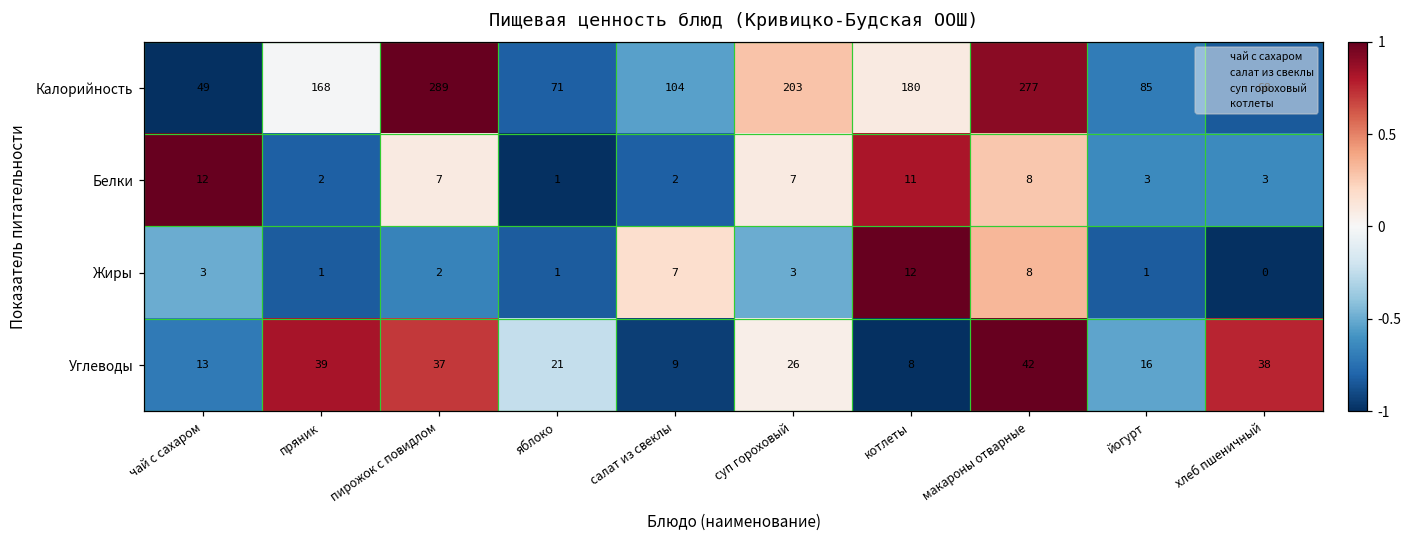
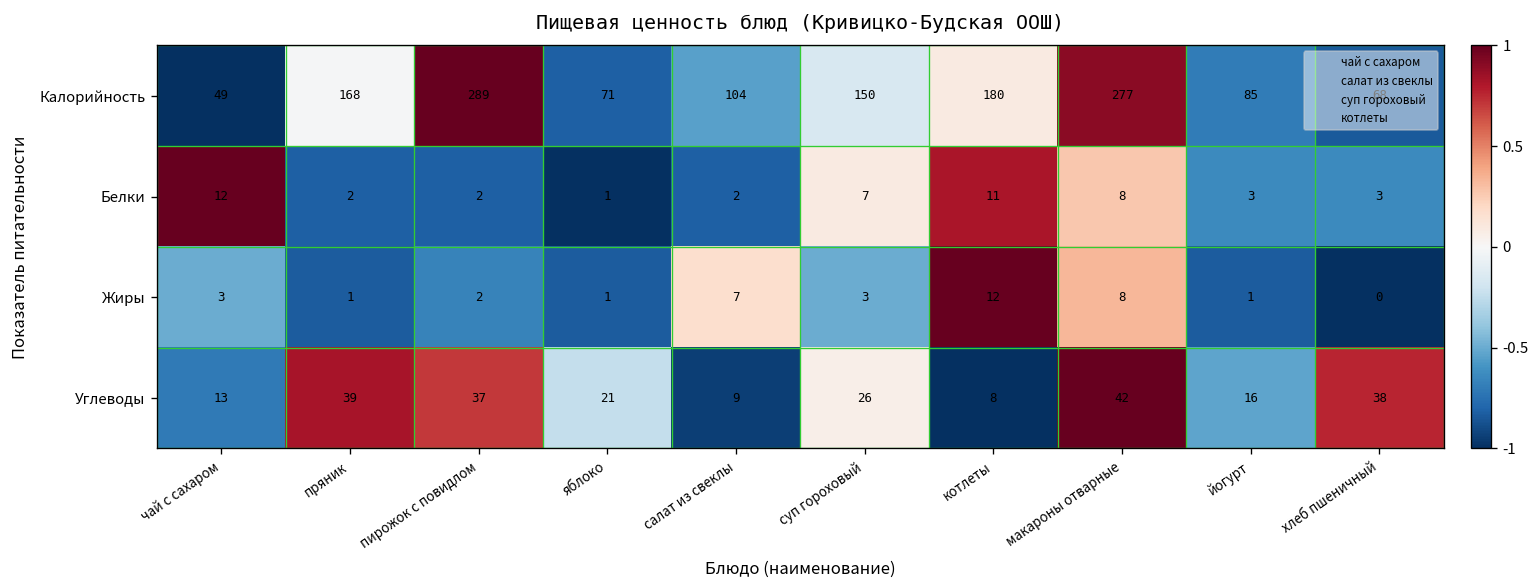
  {
    "Калорийность": {
      "чай с сахаром": 49,
      "пряник": 168,
      "пирожок с повидлом": 289,
      "яблоко": 71,
      "салат из свеклы": 104,
-     "суп гороховый": 203,
+     "суп гороховый": 150,
      "котлеты": 180,
      "макароны отварные": 277,
      "йогурт": 85
    },
    "Белки": {
      "чай с сахаром": 12,
      "пряник": 2,
-     "пирожок с повидлом": 7,
+     "пирожок с повидлом": 2,
      "яблоко": 1,
      "салат из свеклы": 2,
      "суп гороховый": 7,
      "котлеты": 11,
      "макароны отварные": 8,
      "йогурт": 3,
      "хлеб пшеничный": 3
    },
    "Жиры": {
      "чай с сахаром": 3,
      "пряник": 1,
      "пирожок с повидлом": 2,
      "яблоко": 1,
      "салат из свеклы": 7,
      "суп гороховый": 3,
      "котлеты": 12,
      "макароны отварные": 8,
      "йогурт": 1,
      "хлеб пшеничный": 0
    },
    "Углеводы": {
      "чай с сахаром": 13,
      "пряник": 39,
      "пирожок с повидлом": 37,
      "яблоко": 21,
      "салат из свеклы": 9,
      "суп гороховый": 26,
      "котлеты": 8,
      "макароны отварные": 42,
      "йогурт": 16,
      "хлеб пшеничный": 38
    }
  }
